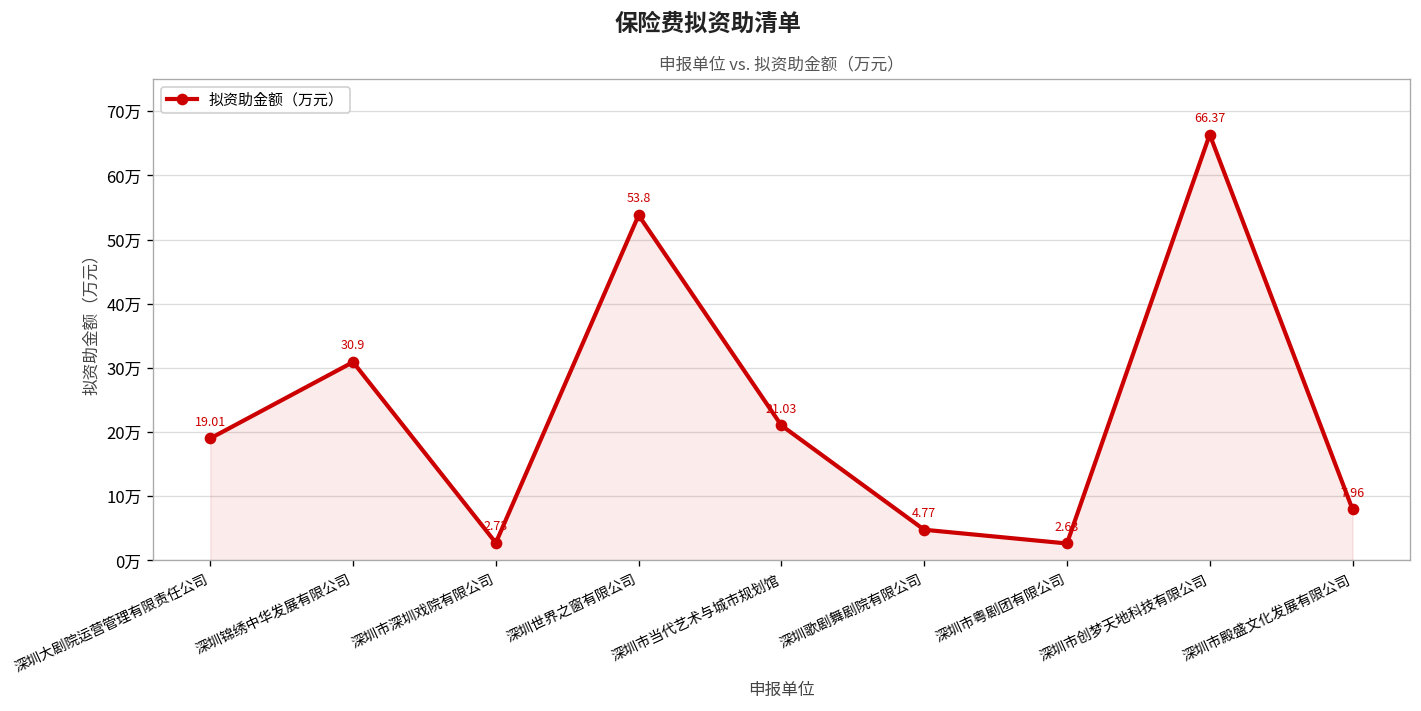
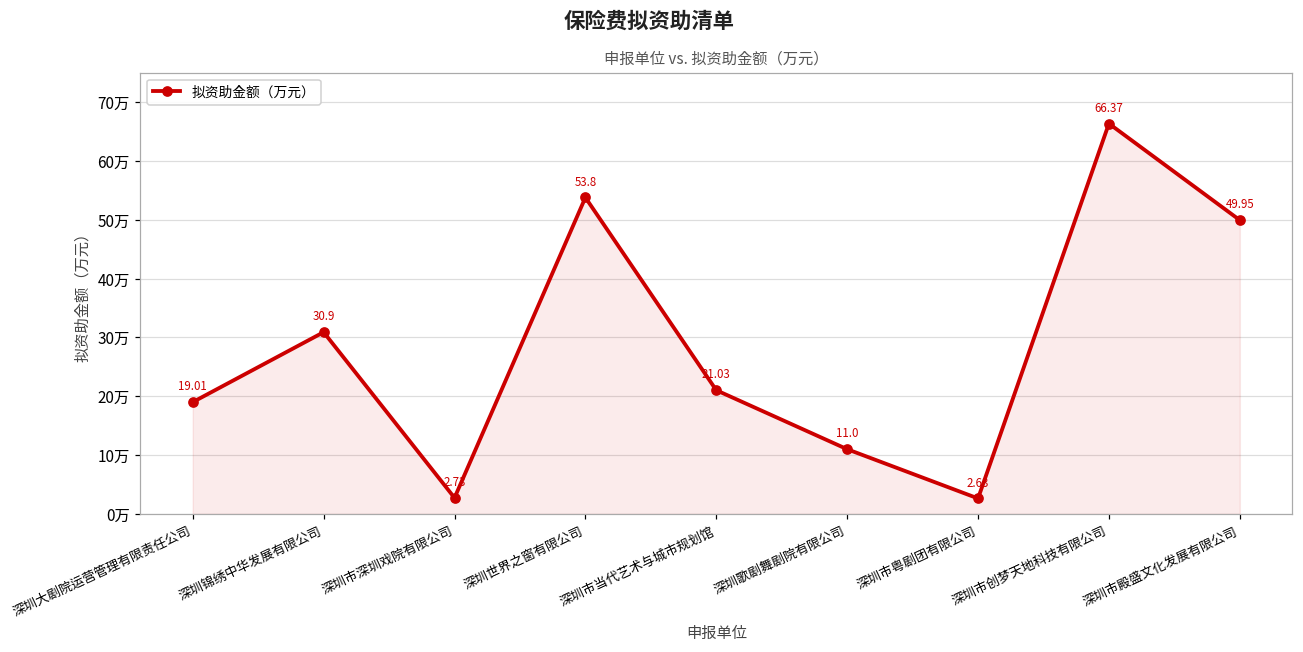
  {
    "深圳大剧院运营管理有限责任公司": 19.01,
    "深圳锦绣中华发展有限公司": 30.9,
    "深圳市深圳戏院有限公司": 2.73,
    "深圳世界之窗有限公司": 53.8,
    "深圳市当代艺术与城市规划馆": 21.03,
-   "深圳歌剧舞剧院有限公司": 4.77,
+   "深圳歌剧舞剧院有限公司": 11.0,
    "深圳市粤剧团有限公司": 2.63,
    "深圳市创梦天地科技有限公司": 66.37,
-   "深圳市殿盛文化发展有限公司": 7.96
+   "深圳市殿盛文化发展有限公司": 49.95
  }
